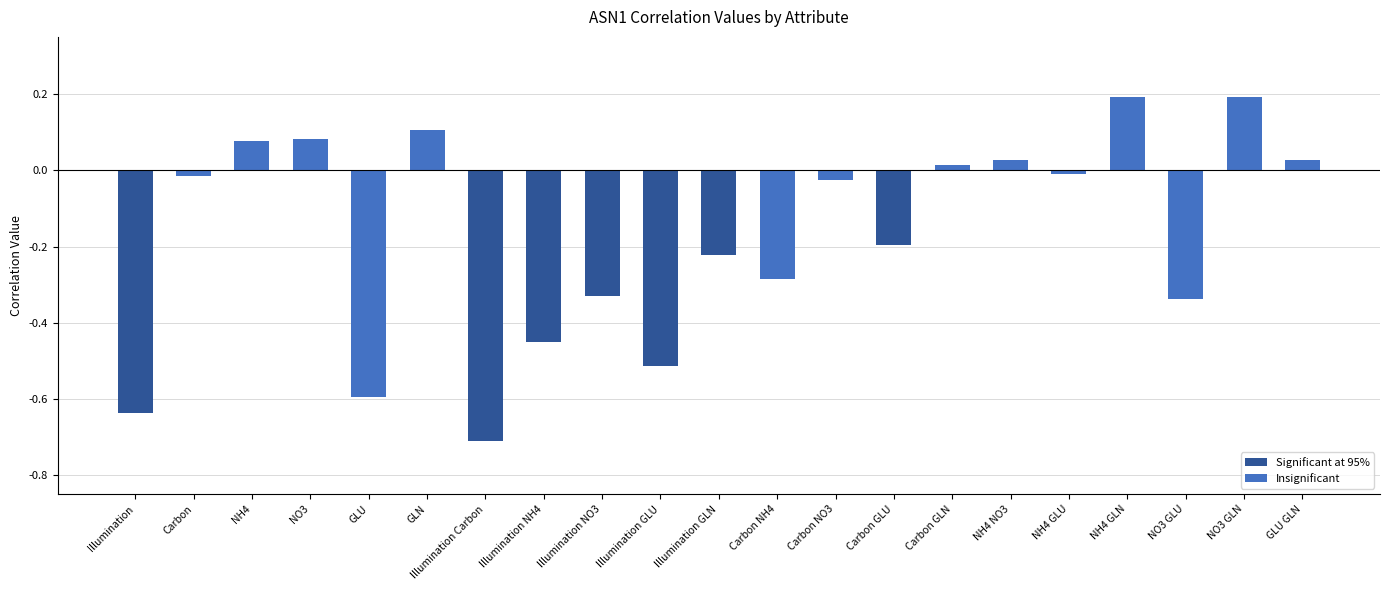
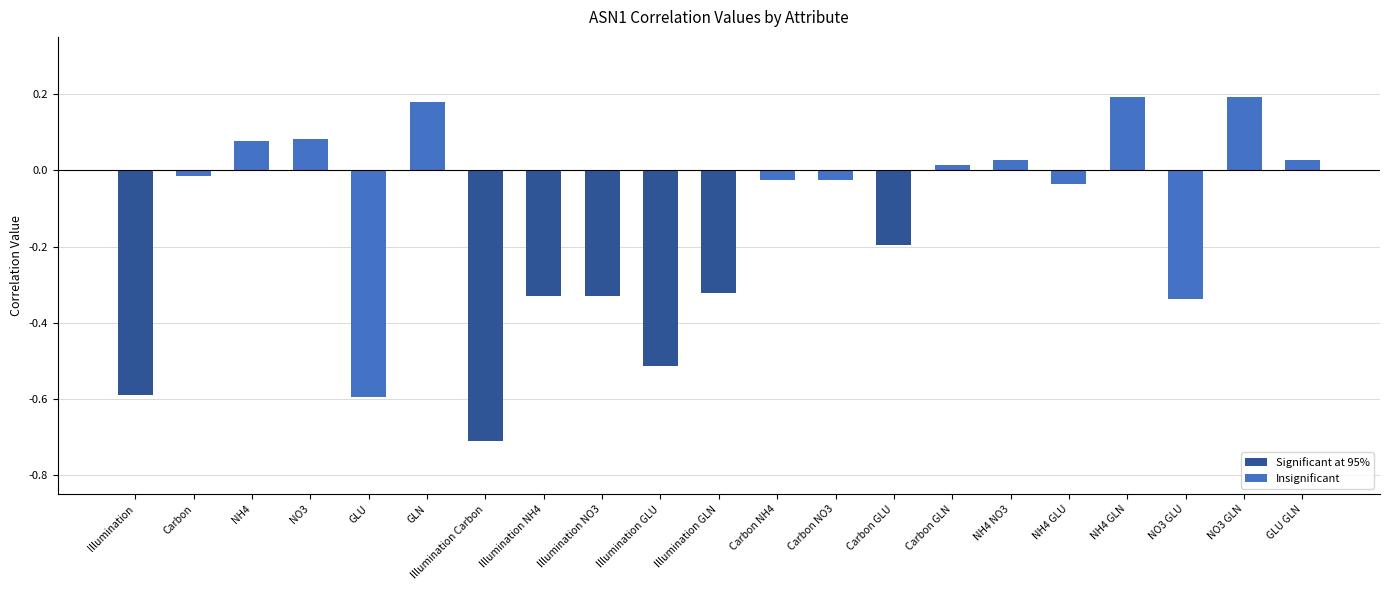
  {
-   "Illumination": -0.64,
+   "Illumination": -0.59,
    "Carbon": -0.01,
    "NH4": 0.08,
    "NO3": 0.08,
    "GLU": -0.59,
-   "GLN": 0.11,
+   "GLN": 0.18,
    "Illumination Carbon": -0.71,
-   "Illumination NH4": -0.45,
+   "Illumination NH4": -0.33,
    "Illumination NO3": -0.33,
    "Illumination GLU": -0.51,
-   "Illumination GLN": -0.22,
-   "Carbon NH4": -0.28,
+   "Illumination GLN": -0.32,
+   "Carbon NH4": -0.02,
    "Carbon NO3": -0.02,
    "Carbon GLU": -0.20,
    "Carbon GLN": 0.01,
    "NH4 NO3": 0.03,
-   "NH4 GLU": -0.01,
+   "NH4 GLU": -0.03,
    "NH4 GLN": 0.19,
    "NO3 GLU": -0.34,
    "NO3 GLN": 0.19,
    "GLU GLN": 0.03
  }
